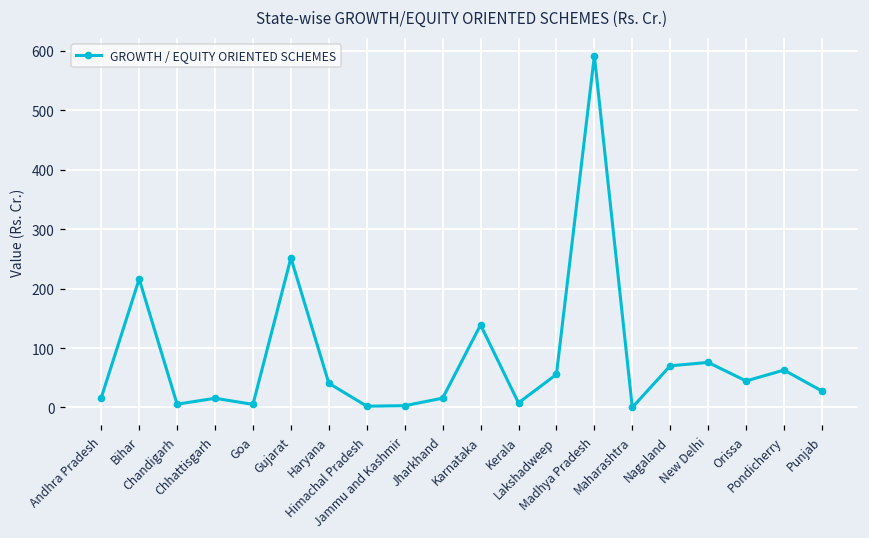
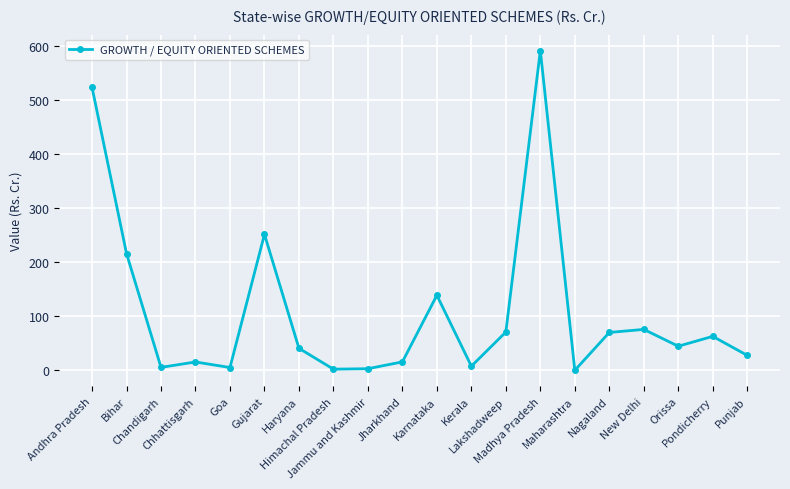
  {
-   "Andhra Pradesh": 20,
+   "Andhra Pradesh": 520,
    "Bihar": 220,
    "Chandigarh": 10,
    "Chhattisgarh": 20,
    "Goa": 10,
    "Gujarat": 250,
    "Haryana": 40,
    "Himachal Pradesh": 0,
    "Jammu and Kashmir": 0,
    "Jharkhand": 20,
    "Karnataka": 140,
    "Kerala": 10,
-   "Lakshadweep": 60,
+   "Lakshadweep": 70,
    "Madhya Pradesh": 590,
    "Maharashtra": 0,
    "Nagaland": 70,
    "New Delhi": 80,
    "Orissa": 40,
    "Pondicherry": 60,
    "Punjab": 30
  }
